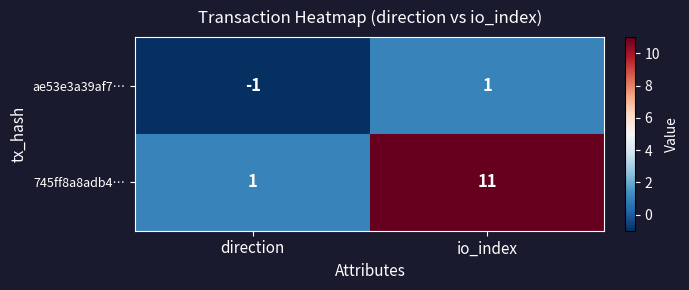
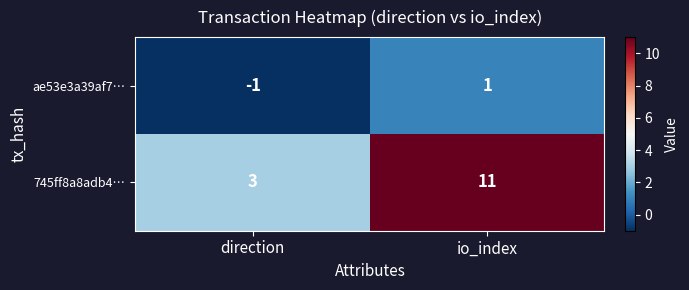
  {
    "ae53e3a39af7…": {
      "direction": -1,
      "io_index": 1
    },
    "745ff8a8adb4…": {
-     "direction": 1,
+     "direction": 3,
      "io_index": 11
    }
  }
